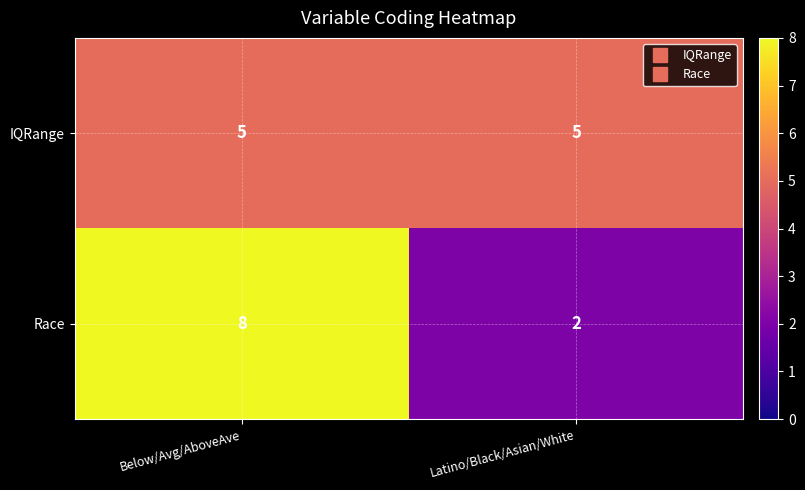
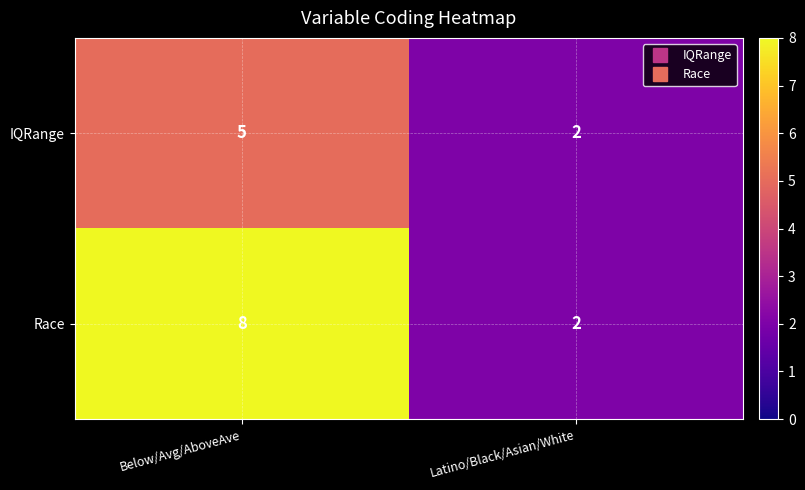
  {
    "IQRange": {
      "Below/Avg/AboveAve": 5,
-     "Latino/Black/Asian/White": 5
+     "Latino/Black/Asian/White": 2
    },
    "Race": {
      "Below/Avg/AboveAve": 8,
      "Latino/Black/Asian/White": 2
    }
  }
